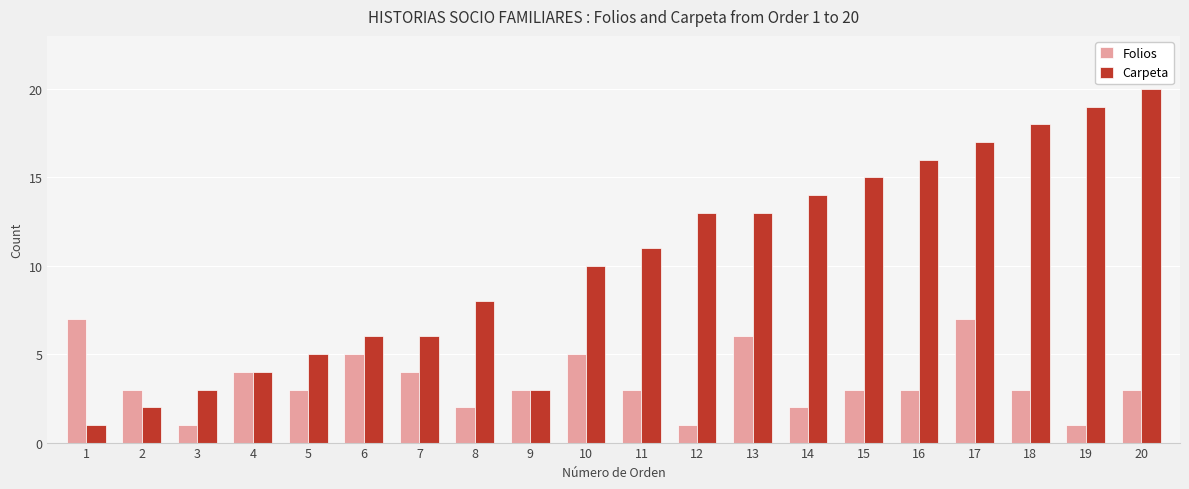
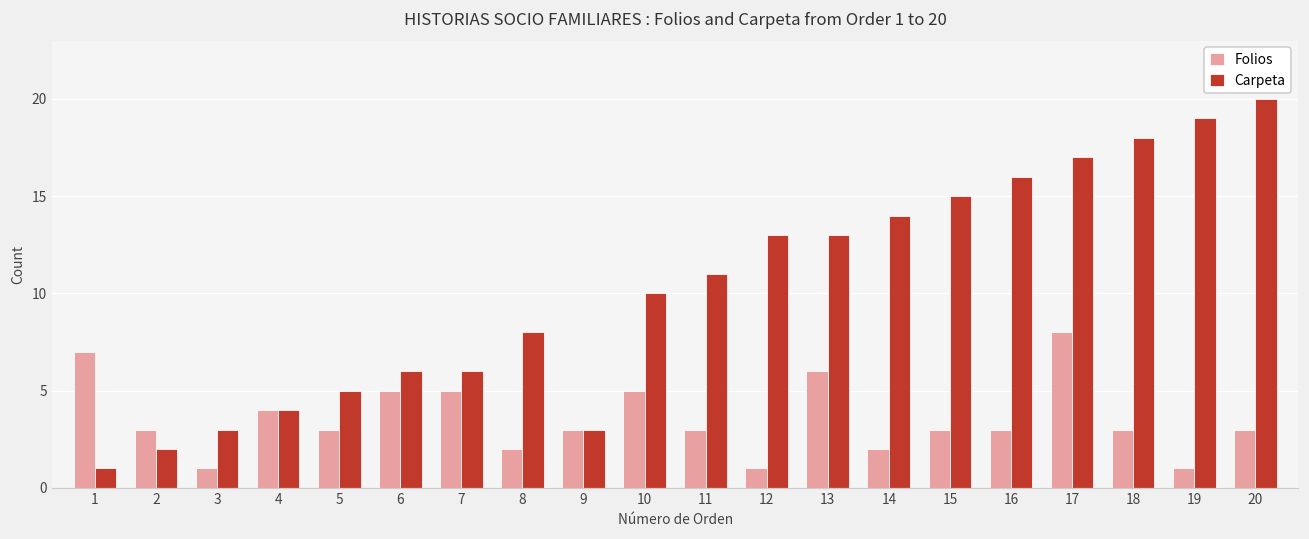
  {
    "Folios": {
      "1": 7,
      "2": 3,
      "3": 1,
      "4": 4,
      "5": 3,
      "6": 5,
-     "7": 4,
+     "7": 5,
      "8": 2,
      "9": 3,
      "10": 5,
      "11": 3,
      "12": 1,
      "13": 6,
      "14": 2,
      "15": 3,
      "16": 3,
-     "17": 7,
+     "17": 8,
      "18": 3,
      "19": 1,
      "20": 3
    },
    "Carpeta": {
      "1": 1,
      "2": 2,
      "3": 3,
      "4": 4,
      "5": 5,
      "6": 6,
      "7": 6,
      "8": 8,
      "9": 3,
      "10": 10,
      "11": 11,
      "12": 13,
      "13": 13,
      "14": 14,
      "15": 15,
      "16": 16,
      "17": 17,
      "18": 18,
      "19": 19,
      "20": 20
    }
  }
